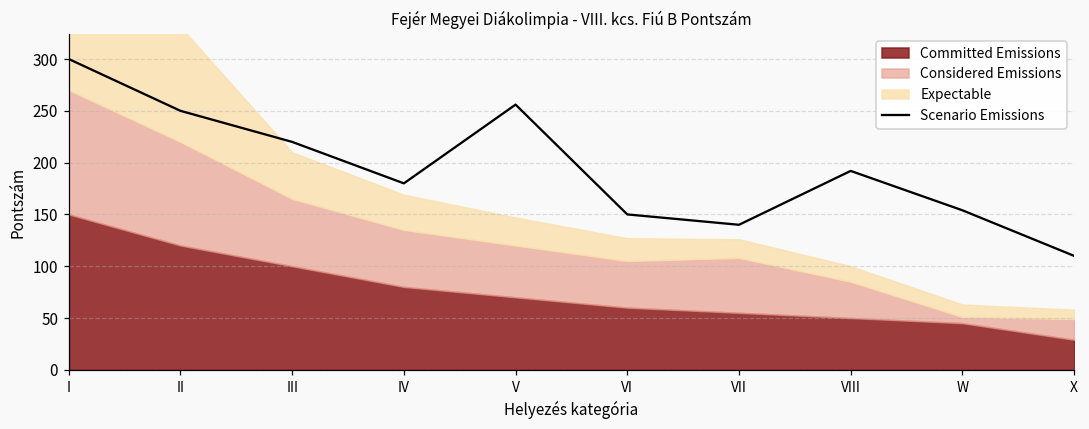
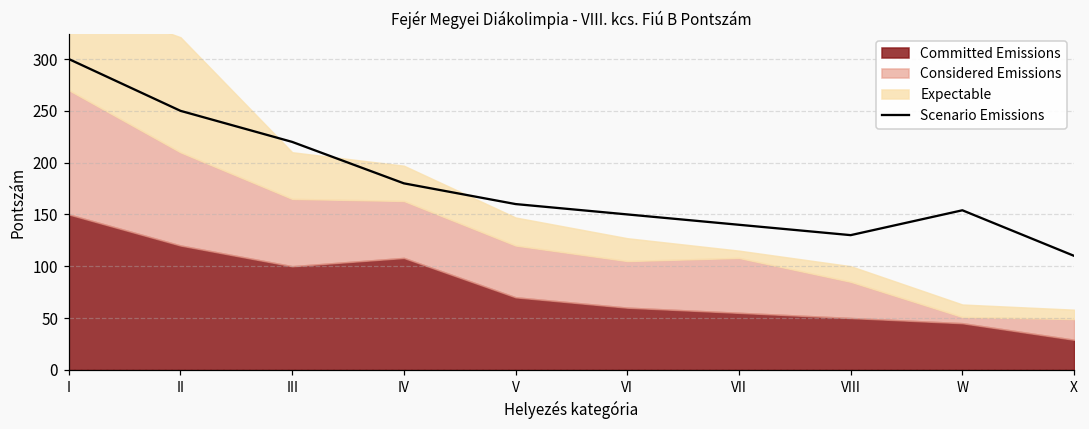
  {
    "Scenario Emissions": {
      "I": 300,
      "II": 250,
      "III": 220,
      "IV": 180,
-     "V": 260,
+     "V": 160,
      "VI": 150,
      "VII": 140,
-     "VIII": 190,
+     "VIII": 130,
      "W": 150,
      "X": 110
    },
    "Committed Emissions": {
      "I": 150,
      "II": 120,
      "III": 100,
-     "IV": 80,
+     "IV": 110,
      "V": 70,
      "VI": 60,
      "VII": 60,
      "VIII": 50,
      "W": 50,
      "X": 30
    },
    "Considered Emissions": {
      "I": 120,
-     "II": 100,
+     "II": 90,
      "III": 70,
      "IV": 60,
      "V": 50,
      "VI": 50,
      "VII": 50,
      "VIII": 40,
      "W": 10,
      "X": 20
    },
    "Expectable": {
      "III": 50,
      "IV": 30,
      "V": 30,
      "VI": 20,
-     "VII": 20,
+     "VII": 10,
      "VIII": 20,
      "W": 10,
      "X": 10
    }
  }
